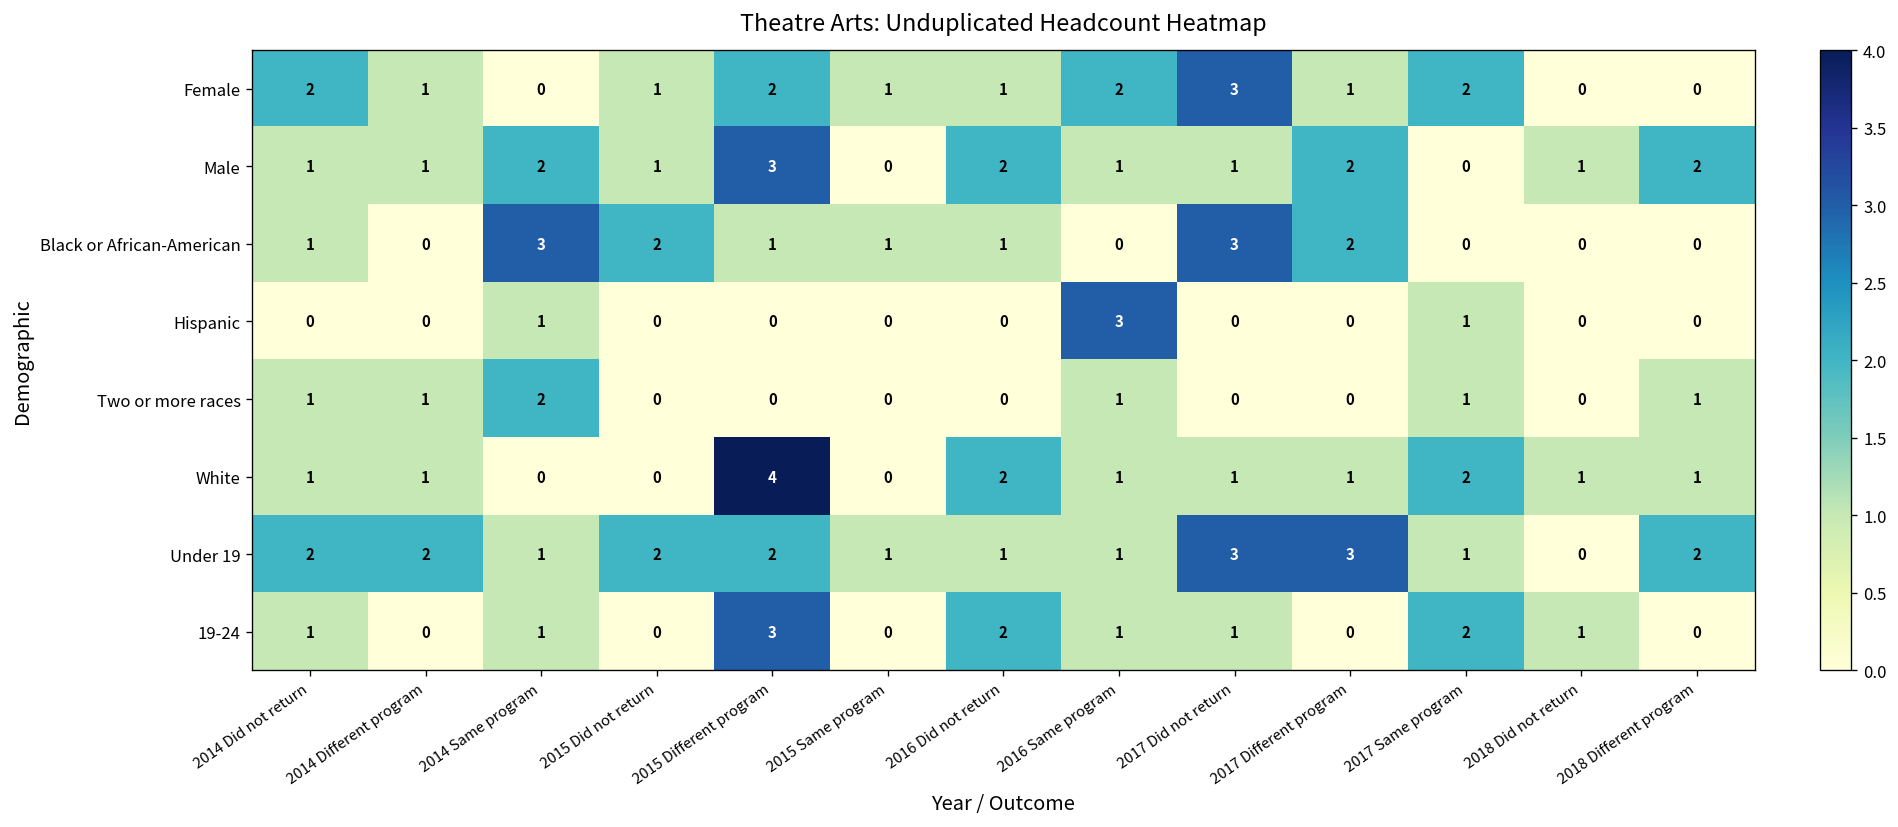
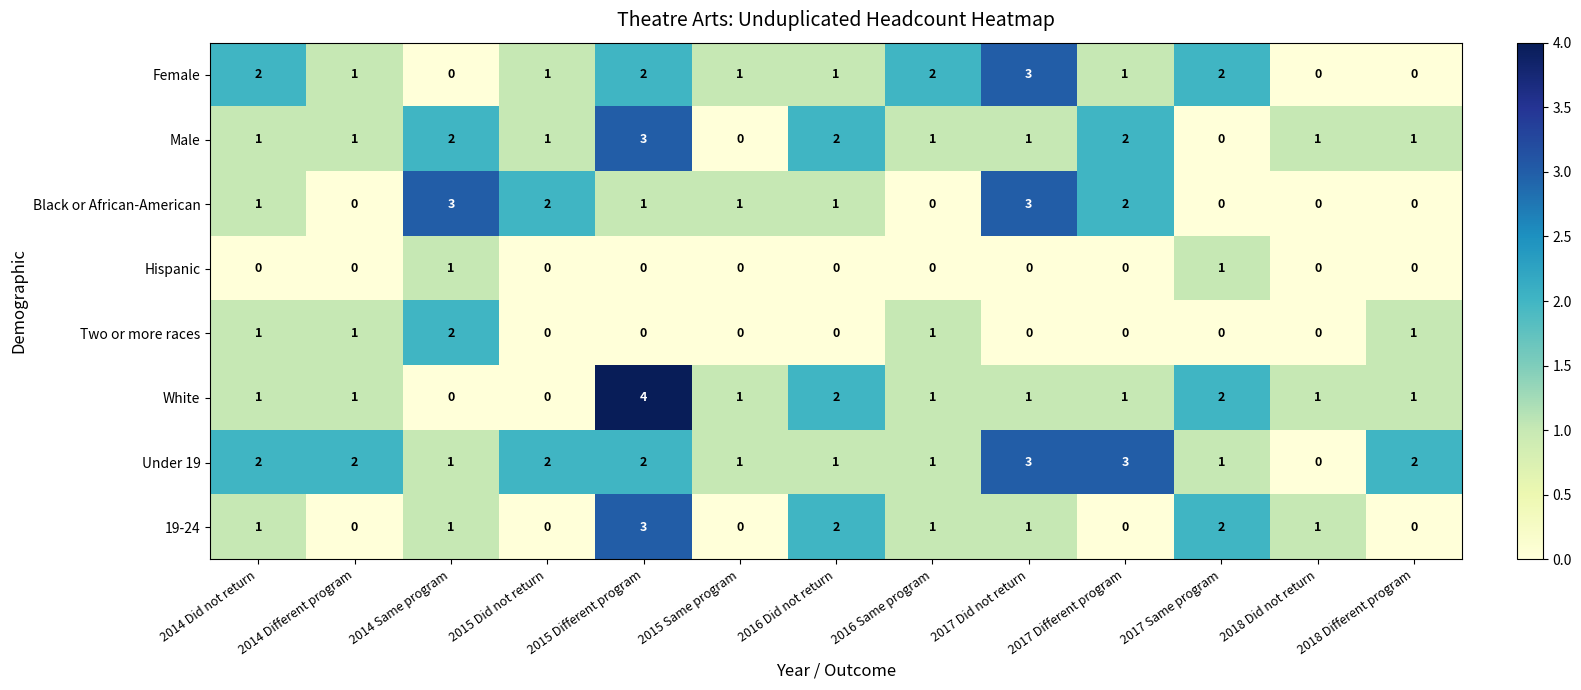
  {
    "Female": {
      "2014 Did not return": 2,
      "2014 Different program": 1,
      "2014 Same program": 0,
      "2015 Did not return": 1,
      "2015 Different program": 2,
      "2015 Same program": 1,
      "2016 Did not return": 1,
      "2016 Same program": 2,
      "2017 Did not return": 3,
      "2017 Different program": 1,
      "2017 Same program": 2,
      "2018 Did not return": 0,
      "2018 Different program": 0
    },
    "Male": {
      "2014 Did not return": 1,
      "2014 Different program": 1,
      "2014 Same program": 2,
      "2015 Did not return": 1,
      "2015 Different program": 3,
      "2015 Same program": 0,
      "2016 Did not return": 2,
      "2016 Same program": 1,
      "2017 Did not return": 1,
      "2017 Different program": 2,
      "2017 Same program": 0,
      "2018 Did not return": 1,
-     "2018 Different program": 2
+     "2018 Different program": 1
    },
    "Black or African-American": {
      "2014 Did not return": 1,
      "2014 Different program": 0,
      "2014 Same program": 3,
      "2015 Did not return": 2,
      "2015 Different program": 1,
      "2015 Same program": 1,
      "2016 Did not return": 1,
      "2016 Same program": 0,
      "2017 Did not return": 3,
      "2017 Different program": 2,
      "2017 Same program": 0,
      "2018 Did not return": 0,
      "2018 Different program": 0
    },
    "Hispanic": {
      "2014 Did not return": 0,
      "2014 Different program": 0,
      "2014 Same program": 1,
      "2015 Did not return": 0,
      "2015 Different program": 0,
      "2015 Same program": 0,
      "2016 Did not return": 0,
-     "2016 Same program": 3,
+     "2016 Same program": 0,
      "2017 Did not return": 0,
      "2017 Different program": 0,
      "2017 Same program": 1,
      "2018 Did not return": 0,
      "2018 Different program": 0
    },
    "Two or more races": {
      "2014 Did not return": 1,
      "2014 Different program": 1,
      "2014 Same program": 2,
      "2015 Did not return": 0,
      "2015 Different program": 0,
      "2015 Same program": 0,
      "2016 Did not return": 0,
      "2016 Same program": 1,
      "2017 Did not return": 0,
      "2017 Different program": 0,
-     "2017 Same program": 1,
+     "2017 Same program": 0,
      "2018 Did not return": 0,
      "2018 Different program": 1
    },
    "White": {
      "2014 Did not return": 1,
      "2014 Different program": 1,
      "2014 Same program": 0,
      "2015 Did not return": 0,
      "2015 Different program": 4,
-     "2015 Same program": 0,
+     "2015 Same program": 1,
      "2016 Did not return": 2,
      "2016 Same program": 1,
      "2017 Did not return": 1,
      "2017 Different program": 1,
      "2017 Same program": 2,
      "2018 Did not return": 1,
      "2018 Different program": 1
    },
    "Under 19": {
      "2014 Did not return": 2,
      "2014 Different program": 2,
      "2014 Same program": 1,
      "2015 Did not return": 2,
      "2015 Different program": 2,
      "2015 Same program": 1,
      "2016 Did not return": 1,
      "2016 Same program": 1,
      "2017 Did not return": 3,
      "2017 Different program": 3,
      "2017 Same program": 1,
      "2018 Did not return": 0,
      "2018 Different program": 2
    },
    "19-24": {
      "2014 Did not return": 1,
      "2014 Different program": 0,
      "2014 Same program": 1,
      "2015 Did not return": 0,
      "2015 Different program": 3,
      "2015 Same program": 0,
      "2016 Did not return": 2,
      "2016 Same program": 1,
      "2017 Did not return": 1,
      "2017 Different program": 0,
      "2017 Same program": 2,
      "2018 Did not return": 1,
      "2018 Different program": 0
    }
  }
